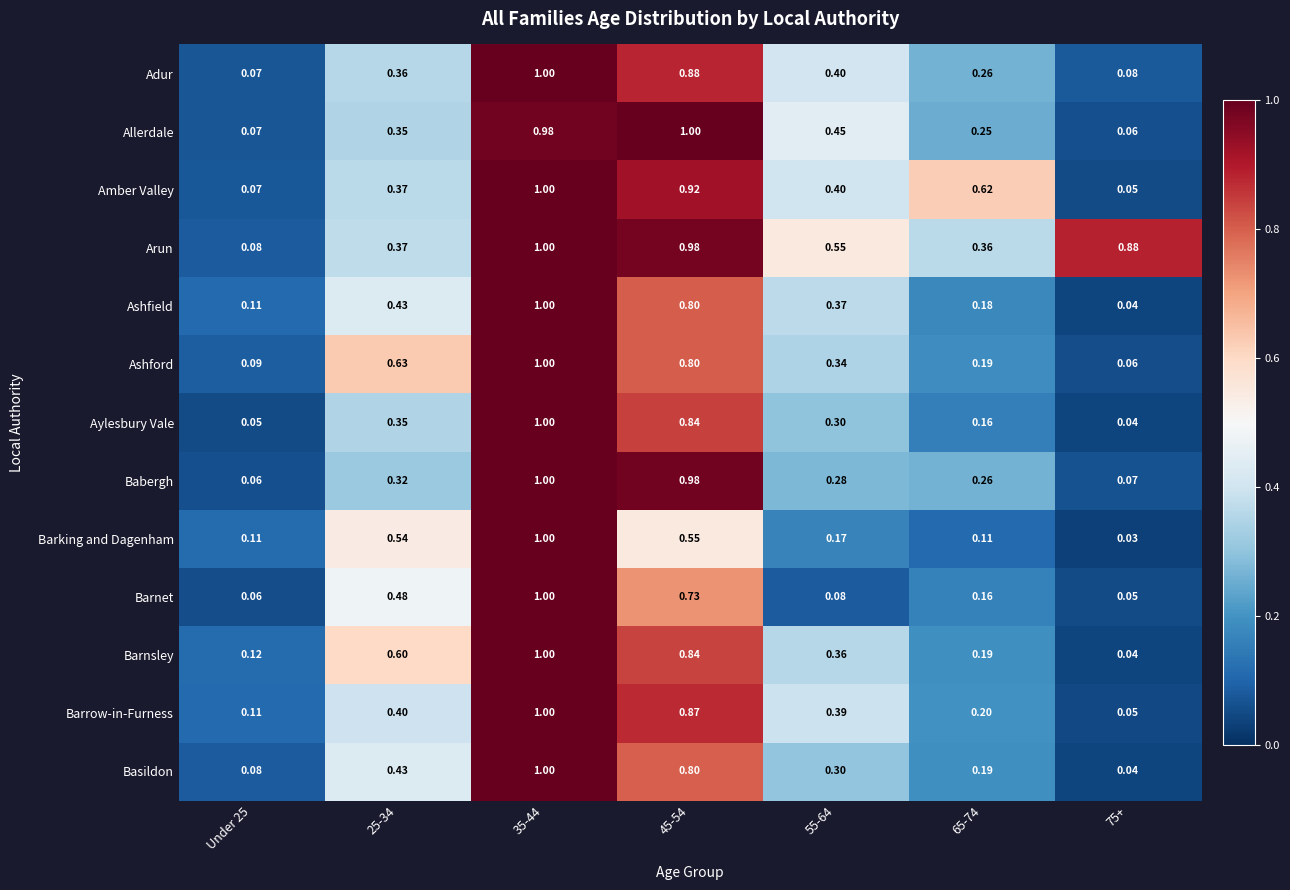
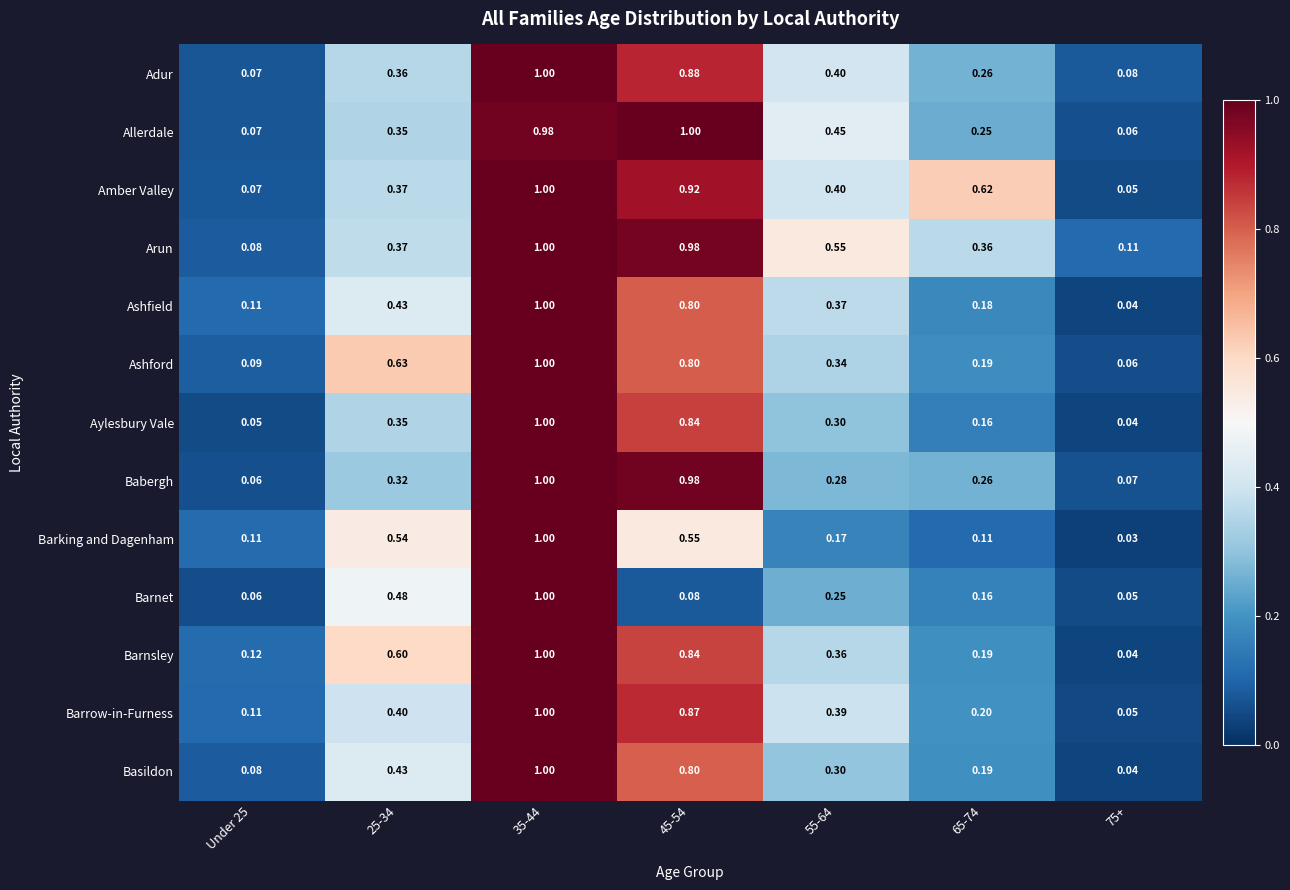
  {
    "Adur": {
      "Under 25": 0.07,
      "25-34": 0.36,
      "35-44": 1.00,
      "45-54": 0.88,
      "55-64": 0.40,
      "65-74": 0.26,
      "75+": 0.08
    },
    "Allerdale": {
      "Under 25": 0.07,
      "25-34": 0.35,
      "35-44": 0.98,
      "45-54": 1.00,
      "55-64": 0.45,
      "65-74": 0.25,
      "75+": 0.06
    },
    "Amber Valley": {
      "Under 25": 0.07,
      "25-34": 0.37,
      "35-44": 1.00,
      "45-54": 0.92,
      "55-64": 0.40,
      "65-74": 0.62,
      "75+": 0.05
    },
    "Arun": {
      "Under 25": 0.08,
      "25-34": 0.37,
      "35-44": 1.00,
      "45-54": 0.98,
      "55-64": 0.55,
      "65-74": 0.36,
-     "75+": 0.88
+     "75+": 0.11
    },
    "Ashfield": {
      "Under 25": 0.11,
      "25-34": 0.43,
      "35-44": 1.00,
      "45-54": 0.80,
      "55-64": 0.37,
      "65-74": 0.18,
      "75+": 0.04
    },
    "Ashford": {
      "Under 25": 0.09,
      "25-34": 0.63,
      "35-44": 1.00,
      "45-54": 0.80,
      "55-64": 0.34,
      "65-74": 0.19,
      "75+": 0.06
    },
    "Aylesbury Vale": {
      "Under 25": 0.05,
      "25-34": 0.35,
      "35-44": 1.00,
      "45-54": 0.84,
      "55-64": 0.30,
      "65-74": 0.16,
      "75+": 0.04
    },
    "Babergh": {
      "Under 25": 0.06,
      "25-34": 0.32,
      "35-44": 1.00,
      "45-54": 0.98,
      "55-64": 0.28,
      "65-74": 0.26,
      "75+": 0.07
    },
    "Barking and Dagenham": {
      "Under 25": 0.11,
      "25-34": 0.54,
      "35-44": 1.00,
      "45-54": 0.55,
      "55-64": 0.17,
      "65-74": 0.11,
      "75+": 0.03
    },
    "Barnet": {
      "Under 25": 0.06,
      "25-34": 0.48,
      "35-44": 1.00,
-     "45-54": 0.73,
-     "55-64": 0.08,
+     "45-54": 0.08,
+     "55-64": 0.25,
      "65-74": 0.16,
      "75+": 0.05
    },
    "Barnsley": {
      "Under 25": 0.12,
      "25-34": 0.60,
      "35-44": 1.00,
      "45-54": 0.84,
      "55-64": 0.36,
      "65-74": 0.19,
      "75+": 0.04
    },
    "Barrow-in-Furness": {
      "Under 25": 0.11,
      "25-34": 0.40,
      "35-44": 1.00,
      "45-54": 0.87,
      "55-64": 0.39,
      "65-74": 0.20,
      "75+": 0.05
    },
    "Basildon": {
      "Under 25": 0.08,
      "25-34": 0.43,
      "35-44": 1.00,
      "45-54": 0.80,
      "55-64": 0.30,
      "65-74": 0.19,
      "75+": 0.04
    }
  }
